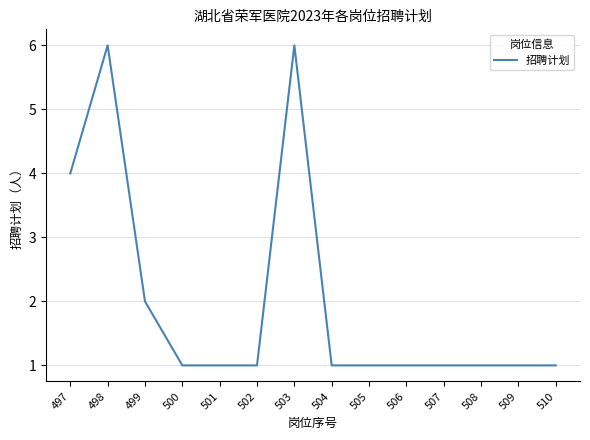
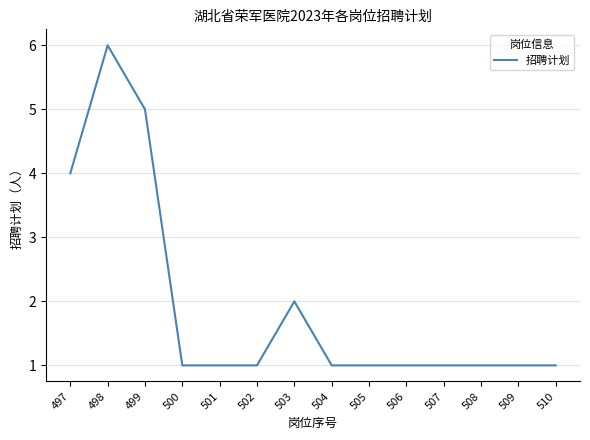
  {
    "497": 4,
    "498": 6,
-   "499": 2,
+   "499": 5,
    "500": 1,
    "501": 1,
    "502": 1,
-   "503": 6,
+   "503": 2,
    "504": 1,
    "505": 1,
    "506": 1,
    "507": 1,
    "508": 1,
    "509": 1,
    "510": 1
  }
